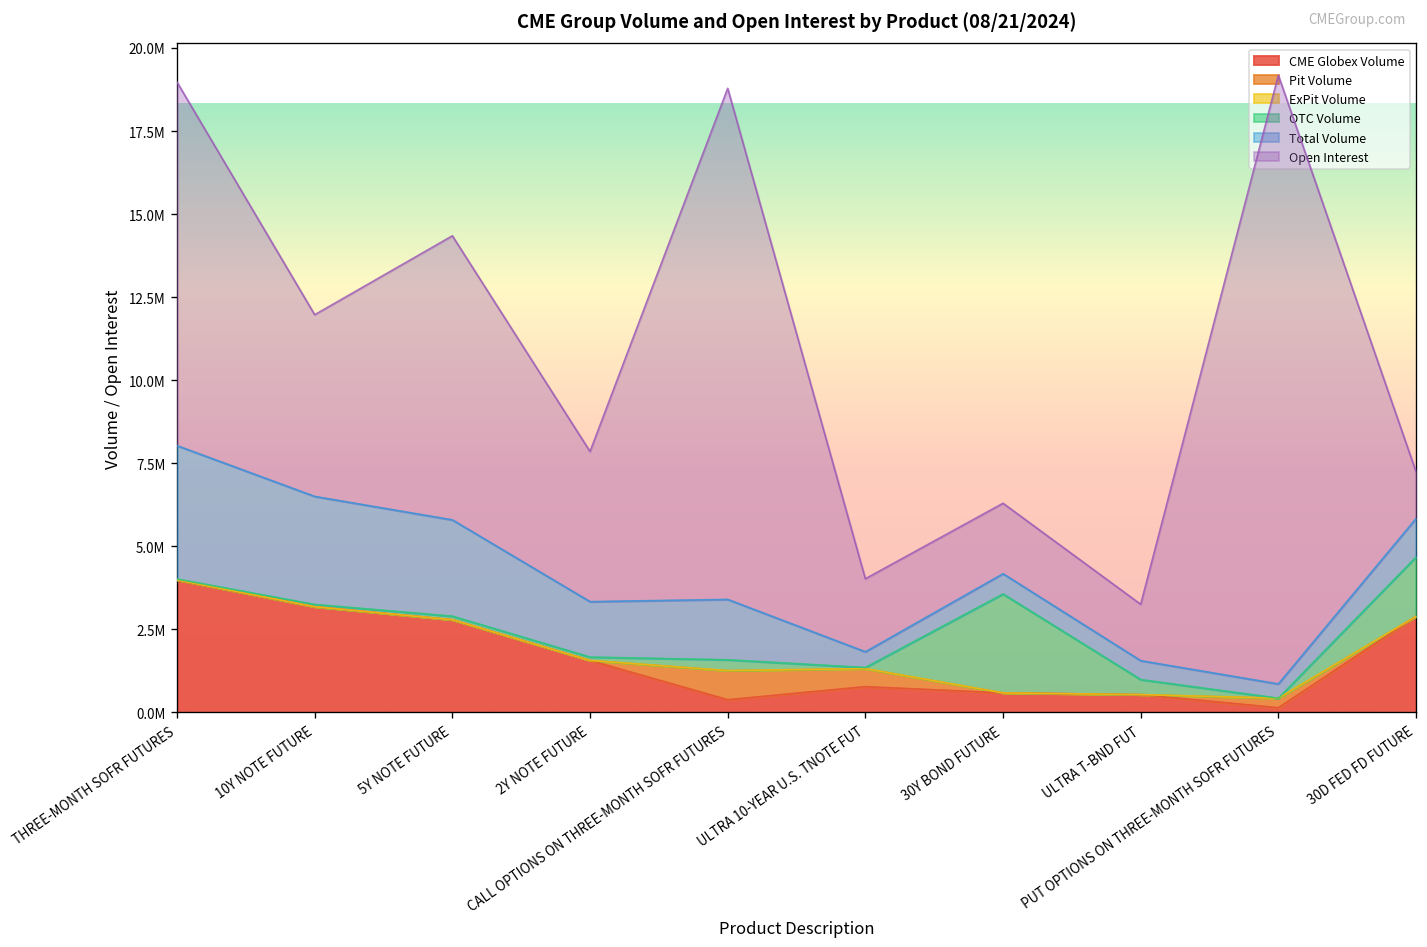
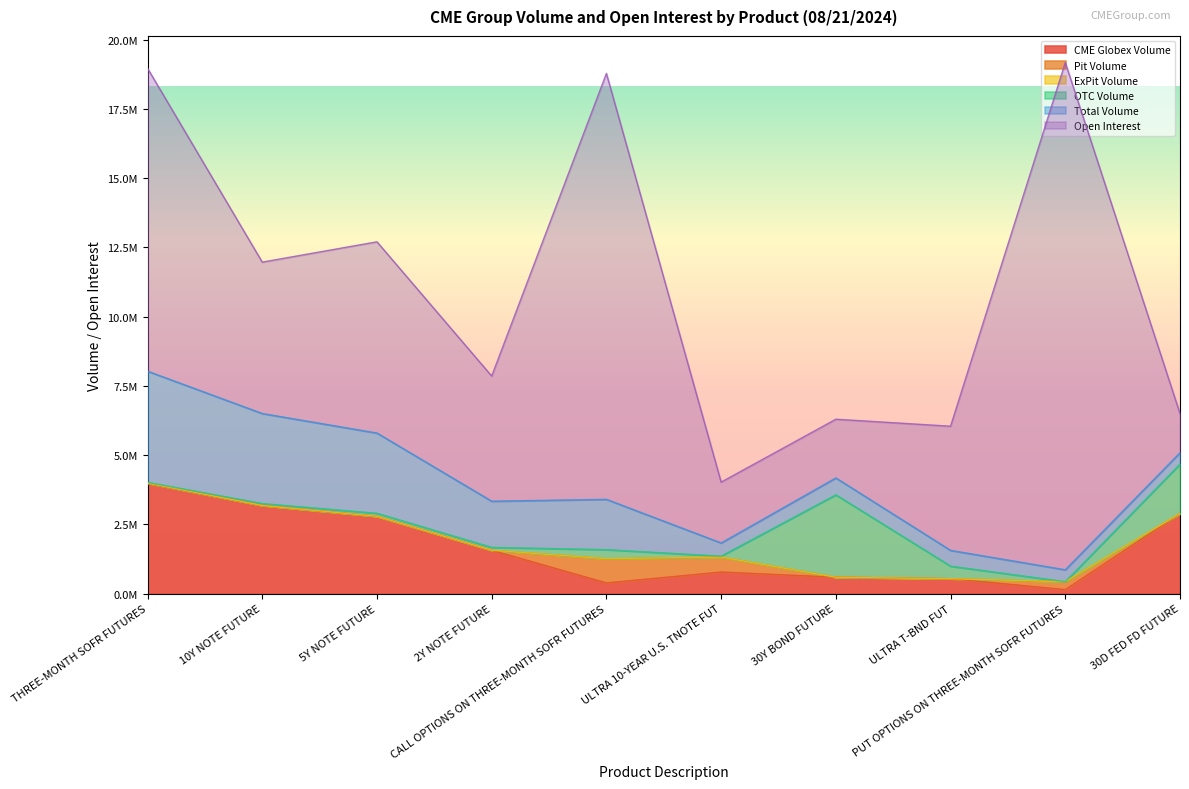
  {
    "CME Globex Volume": {
      "CALL OPTIONS ON THREE-MONTH SOFR FUTURES": 400000,
      "ULTRA 10-YEAR U.S. TNOTE FUT": 800000,
      "PUT OPTIONS ON THREE-MONTH SOFR FUTURES": 100000
    },
    "OTC Volume": {
      "5Y NOTE FUTURE": 100000,
      "2Y NOTE FUTURE": 100000,
      "CALL OPTIONS ON THREE-MONTH SOFR FUTURES": 300000,
      "30Y BOND FUTURE": 3000000,
      "ULTRA T-BND FUT": 500000,
      "30D FED FD FUTURE": 1800000
    },
    "Total Volume": {
      "THREE-MONTH SOFR FUTURES": 4000000,
      "10Y NOTE FUTURE": 3300000,
      "5Y NOTE FUTURE": 2900000,
      "2Y NOTE FUTURE": 1700000,
      "CALL OPTIONS ON THREE-MONTH SOFR FUTURES": 1800000,
      "ULTRA 10-YEAR U.S. TNOTE FUT": 500000,
      "30Y BOND FUTURE": 600000,
      "ULTRA T-BND FUT": 600000,
      "PUT OPTIONS ON THREE-MONTH SOFR FUTURES": 400000,
-     "30D FED FD FUTURE": 1200000
+     "30D FED FD FUTURE": 400000
    },
    "Open Interest": {
      "THREE-MONTH SOFR FUTURES": 10900000,
      "10Y NOTE FUTURE": 5500000,
-     "5Y NOTE FUTURE": 8500000,
+     "5Y NOTE FUTURE": 6900000,
      "2Y NOTE FUTURE": 4500000,
      "CALL OPTIONS ON THREE-MONTH SOFR FUTURES": 15400000,
      "ULTRA 10-YEAR U.S. TNOTE FUT": 2200000,
      "30Y BOND FUTURE": 2100000,
-     "ULTRA T-BND FUT": 1700000,
+     "ULTRA T-BND FUT": 4500000,
      "30D FED FD FUTURE": 1400000
    }
  }
